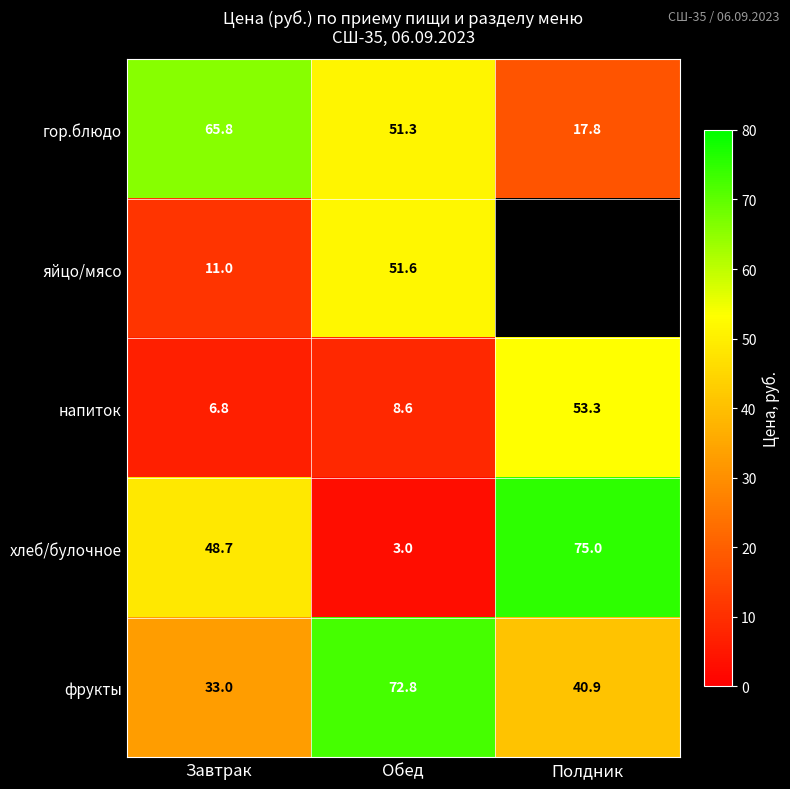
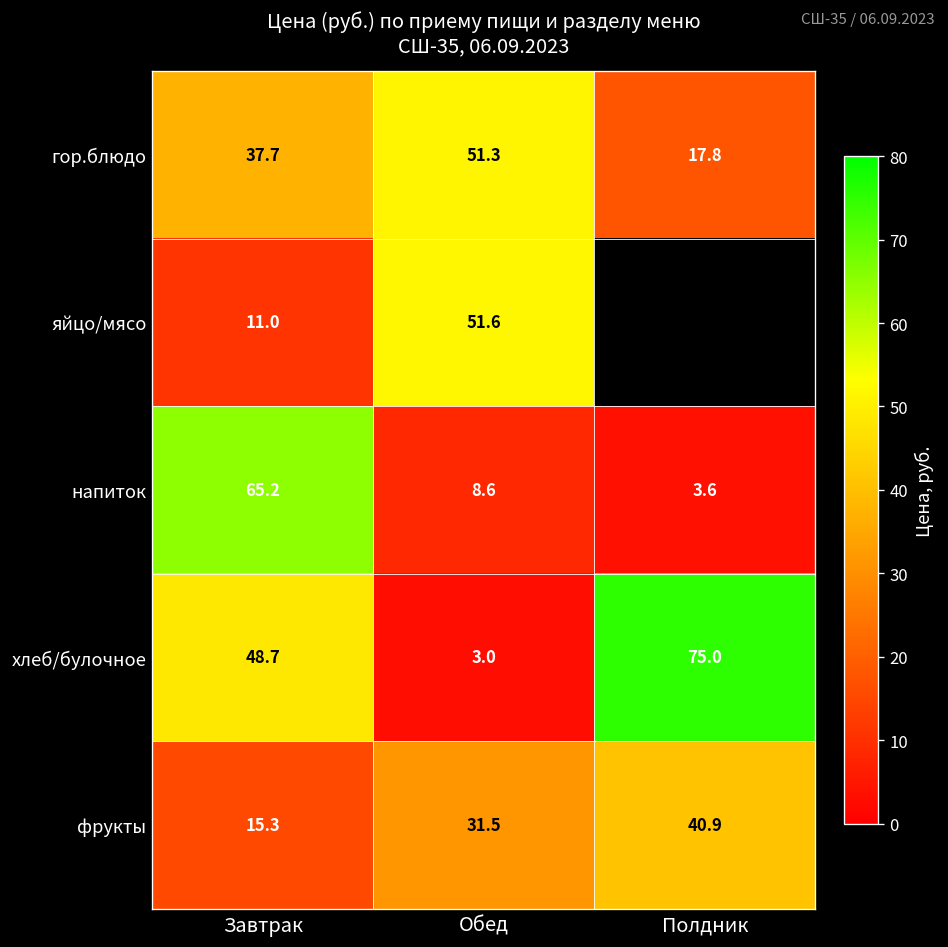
  {
    "гор.блюдо": {
-     "Завтрак": 65.8,
+     "Завтрак": 37.7,
      "Обед": 51.3,
      "Полдник": 17.8
    },
    "яйцо/мясо": {
      "Завтрак": 11.0,
      "Обед": 51.6
    },
    "напиток": {
-     "Завтрак": 6.8,
+     "Завтрак": 65.2,
      "Обед": 8.6,
-     "Полдник": 53.3
+     "Полдник": 3.6
    },
    "хлеб/булочное": {
      "Завтрак": 48.7,
      "Обед": 3.0,
      "Полдник": 75.0
    },
    "фрукты": {
-     "Завтрак": 33.0,
-     "Обед": 72.8,
+     "Завтрак": 15.3,
+     "Обед": 31.5,
      "Полдник": 40.9
    }
  }
